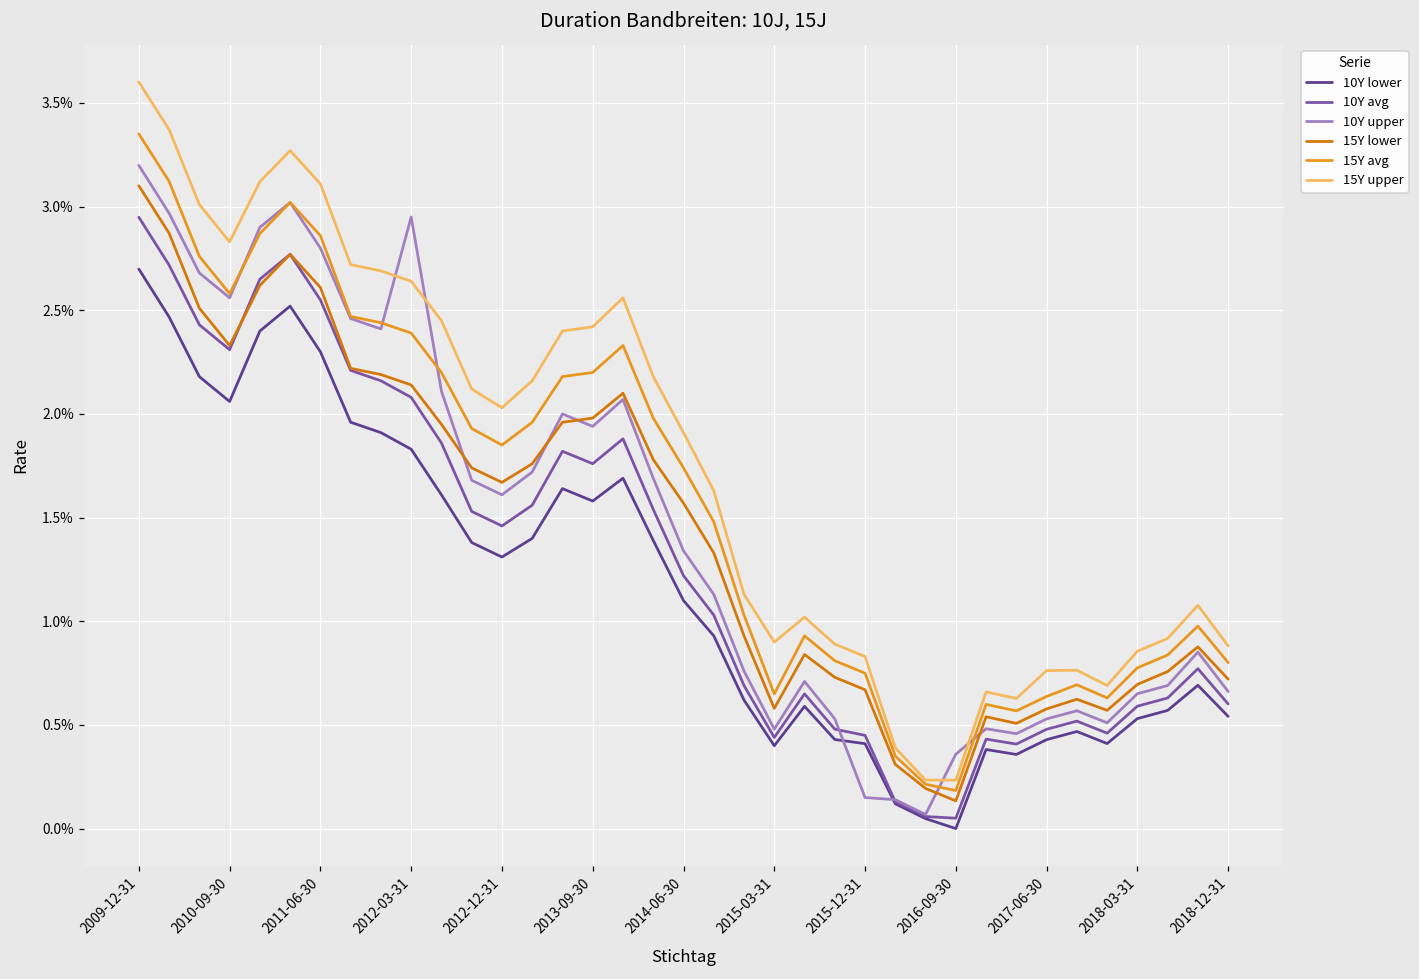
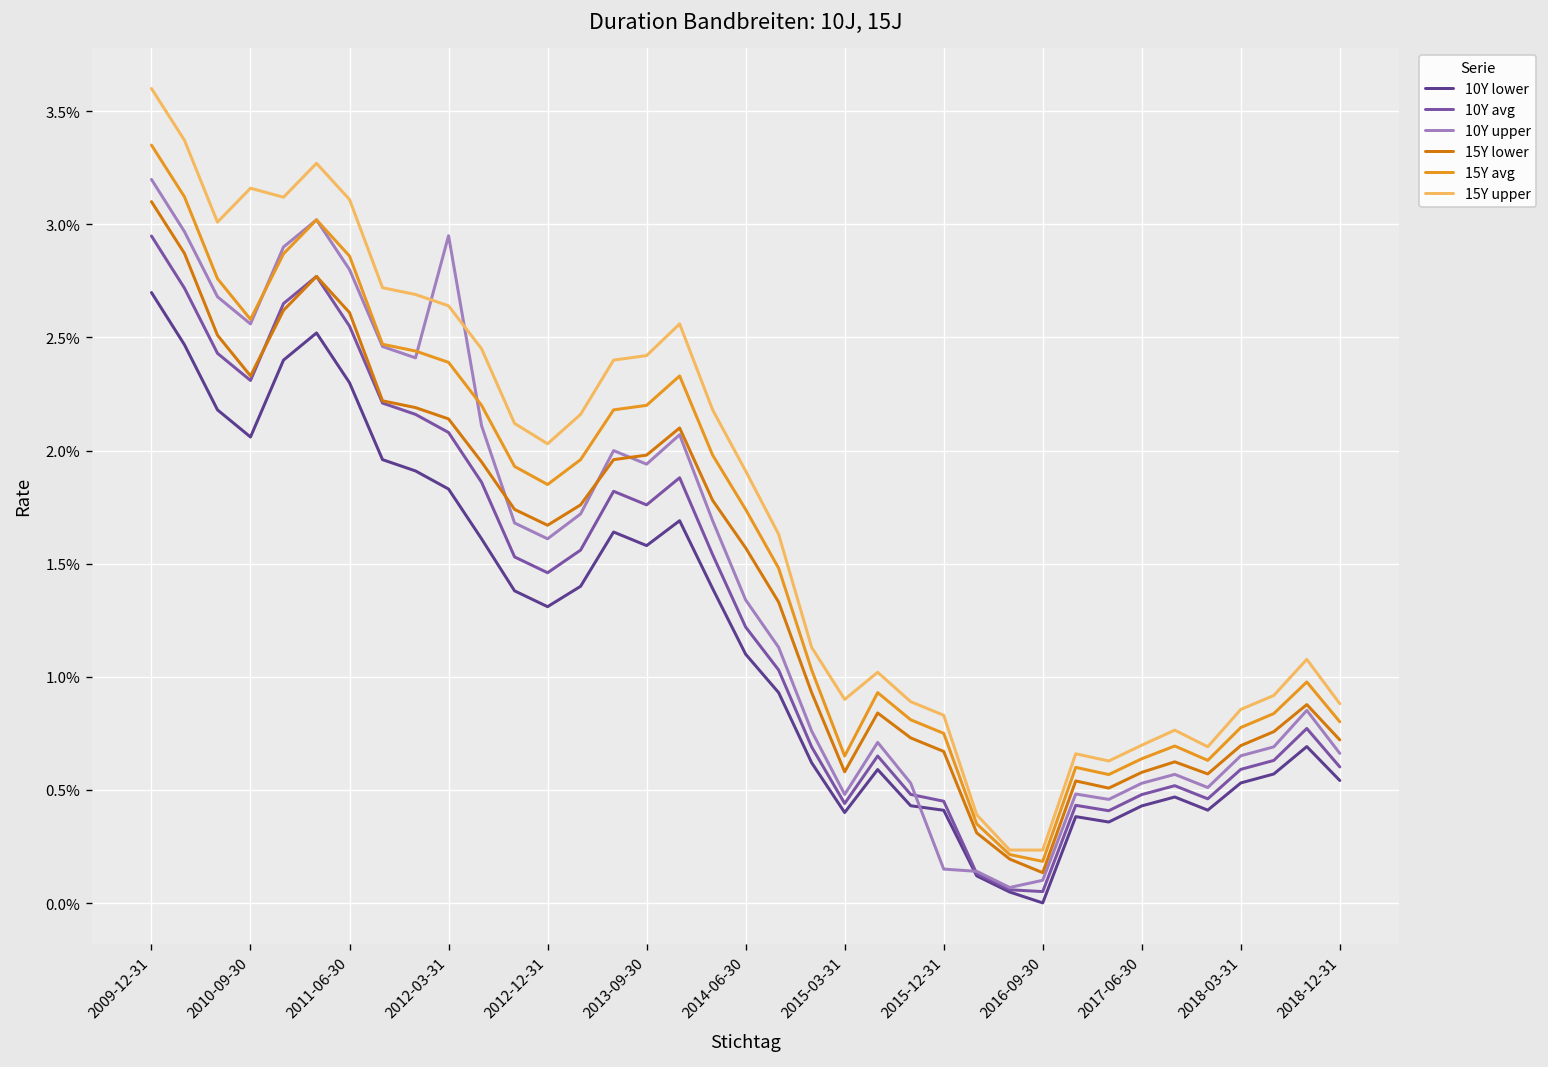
  {
    "10Y upper": {
      "2009-12-31": "3.20%",
      "2010-09-30": "2.56%",
      "2011-06-30": "2.80%",
      "2012-03-31": "2.95%",
      "2012-12-31": "1.61%",
      "2013-09-30": "1.94%",
      "2014-06-30": "1.34%",
      "2015-03-31": "0.48%",
      "2015-12-31": "0.15%",
-     "2016-09-30": "0.36%",
+     "2016-09-30": "0.10%",
      "2017-06-30": "0.53%",
      "2018-03-31": "0.65%",
      "2018-12-31": "0.66%"
    },
    "15Y upper": {
      "2009-12-31": "3.60%",
-     "2010-09-30": "2.83%",
+     "2010-09-30": "3.16%",
      "2011-06-30": "3.11%",
      "2012-03-31": "2.64%",
      "2012-12-31": "2.03%",
      "2013-09-30": "2.42%",
      "2014-06-30": "1.91%",
      "2015-03-31": "0.90%",
      "2015-12-31": "0.83%",
      "2016-09-30": "0.23%",
-     "2017-06-30": "0.76%",
+     "2017-06-30": "0.70%",
      "2018-03-31": "0.86%",
      "2018-12-31": "0.88%"
    }
  }
